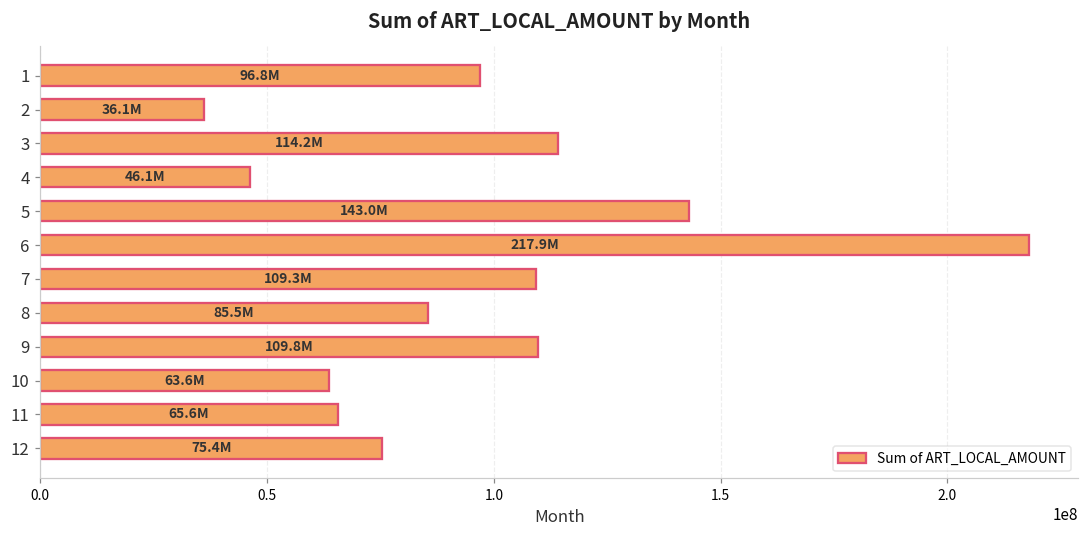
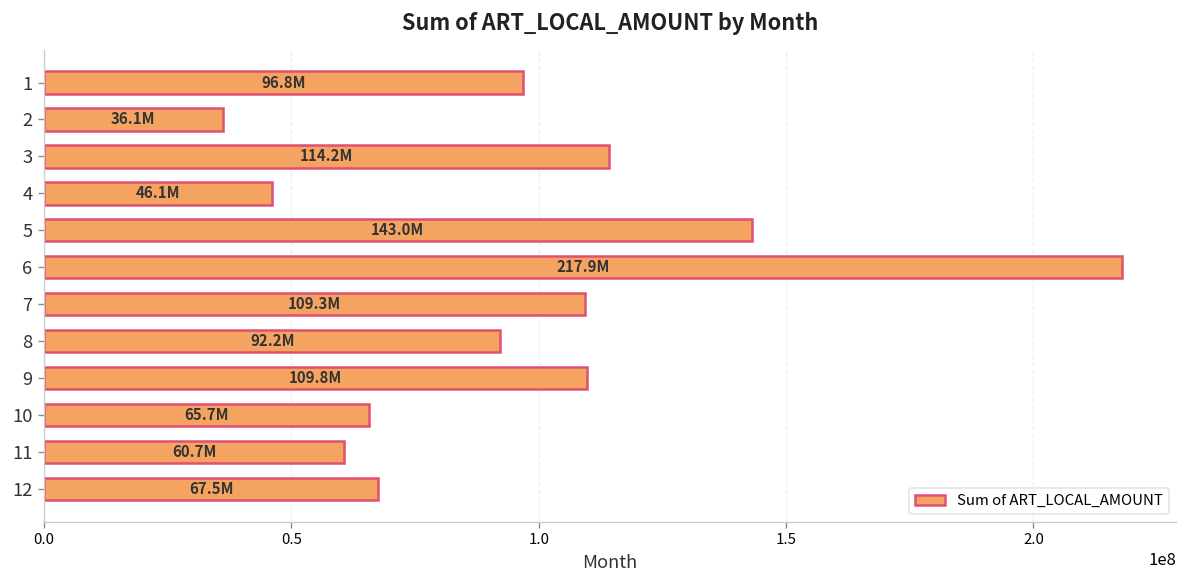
  {
    "1": "96.8M",
    "2": "36.1M",
    "3": "114.2M",
    "4": "46.1M",
    "5": "143.0M",
    "6": "217.9M",
    "7": "109.3M",
-   "8": "85.5M",
+   "8": "92.2M",
    "9": "109.8M",
-   "10": "63.6M",
-   "11": "65.6M",
-   "12": "75.4M"
+   "10": "65.7M",
+   "11": "60.7M",
+   "12": "67.5M"
  }
